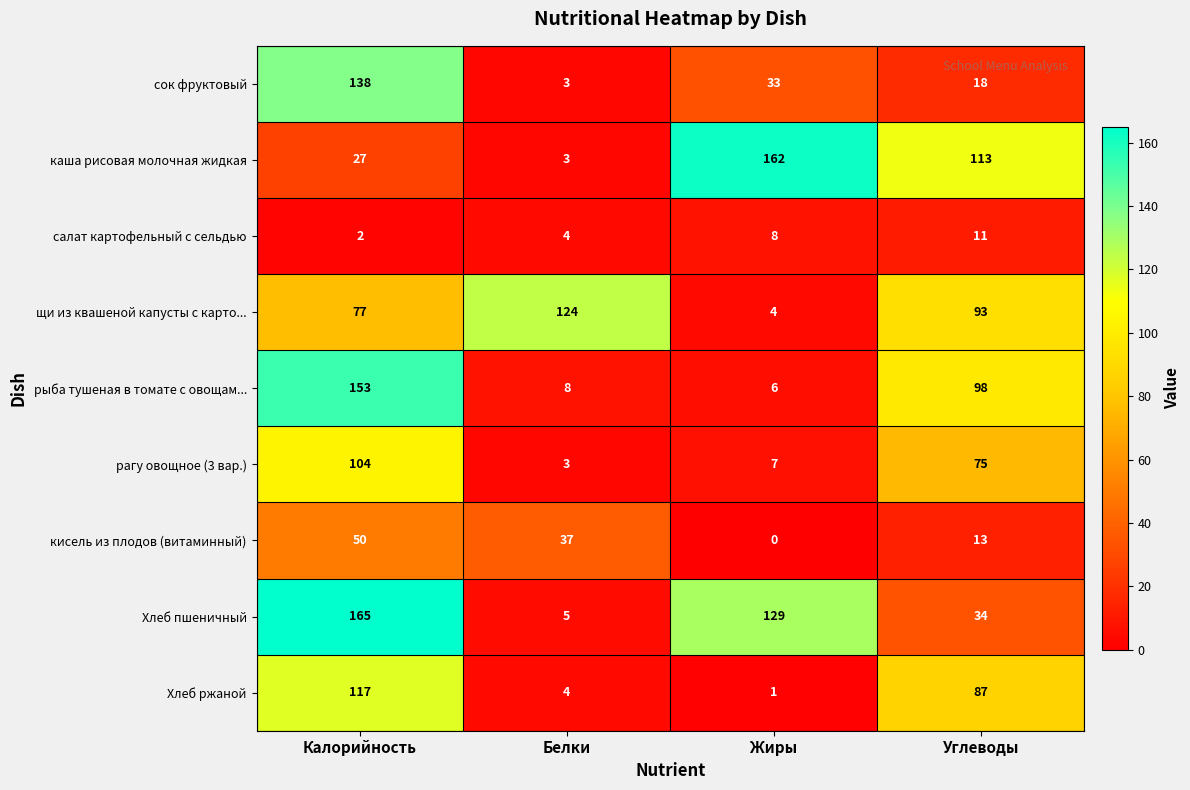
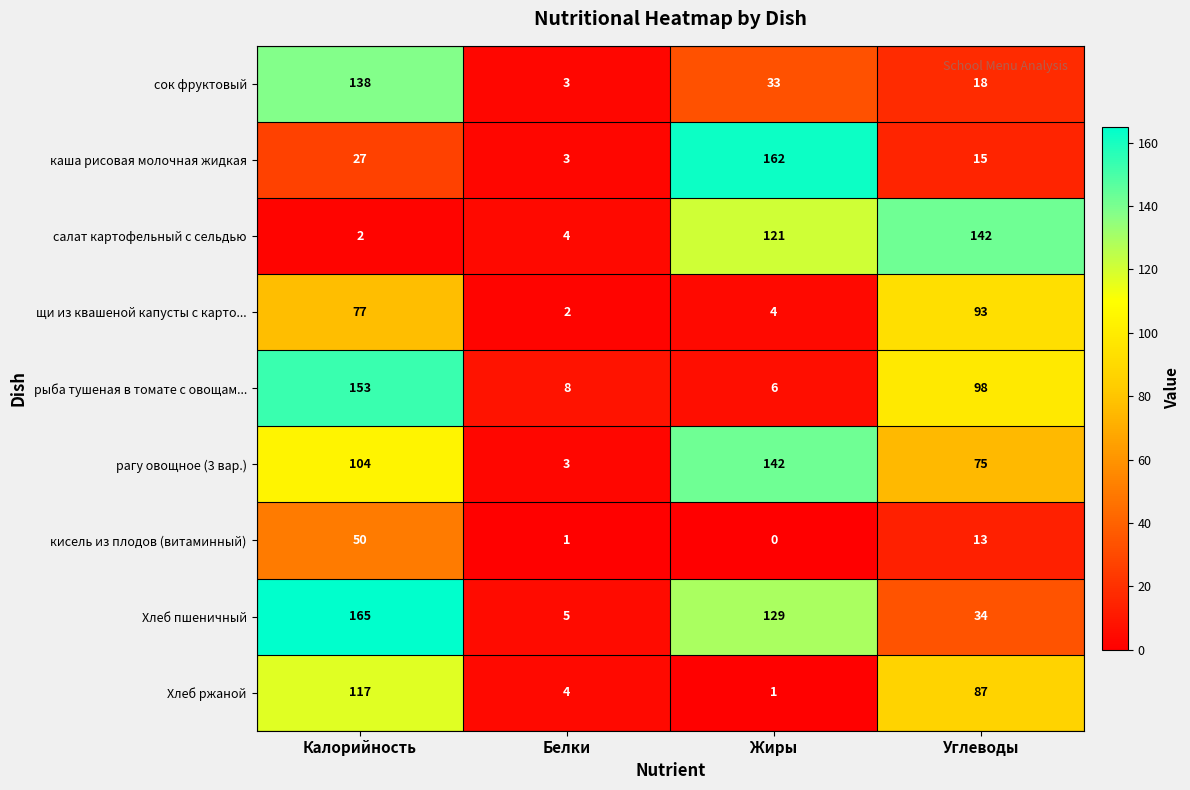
  {
    "сок фруктовый": {
      "Калорийность": 138,
      "Белки": 3,
      "Жиры": 33
    },
    "каша рисовая молочная жидкая": {
      "Калорийность": 27,
      "Белки": 3,
      "Жиры": 162,
-     "Углеводы": 113
+     "Углеводы": 15
    },
    "салат картофельный с сельдью": {
      "Калорийность": 2,
      "Белки": 4,
-     "Жиры": 8,
-     "Углеводы": 11
+     "Жиры": 121,
+     "Углеводы": 142
    },
    "щи из квашеной капусты с карто...": {
      "Калорийность": 77,
-     "Белки": 124,
+     "Белки": 2,
      "Жиры": 4,
      "Углеводы": 93
    },
    "рыба тушеная в томате с овощам...": {
      "Калорийность": 153,
      "Белки": 8,
      "Жиры": 6,
      "Углеводы": 98
    },
    "рагу овощное (3 вар.)": {
      "Калорийность": 104,
      "Белки": 3,
-     "Жиры": 7,
+     "Жиры": 142,
      "Углеводы": 75
    },
    "кисель из плодов (витаминный)": {
      "Калорийность": 50,
-     "Белки": 37,
+     "Белки": 1,
      "Жиры": 0,
      "Углеводы": 13
    },
    "Хлеб пшеничный": {
      "Калорийность": 165,
      "Белки": 5,
      "Жиры": 129,
      "Углеводы": 34
    },
    "Хлеб ржаной": {
      "Калорийность": 117,
      "Белки": 4,
      "Жиры": 1,
      "Углеводы": 87
    }
  }
